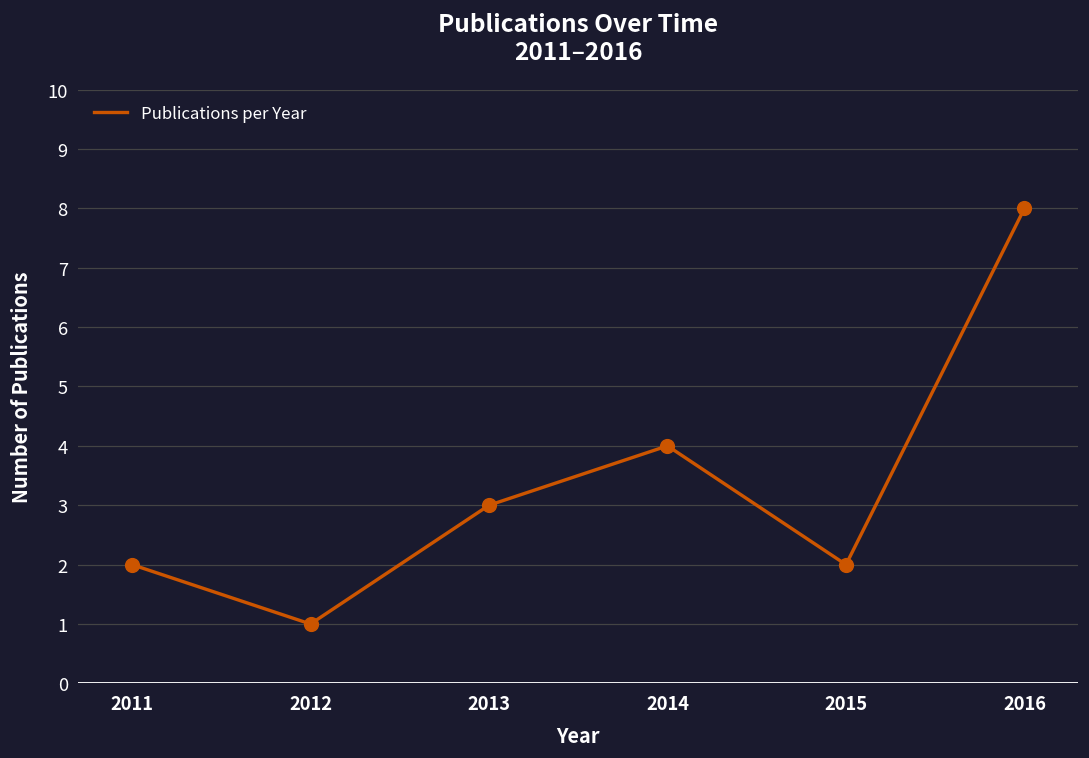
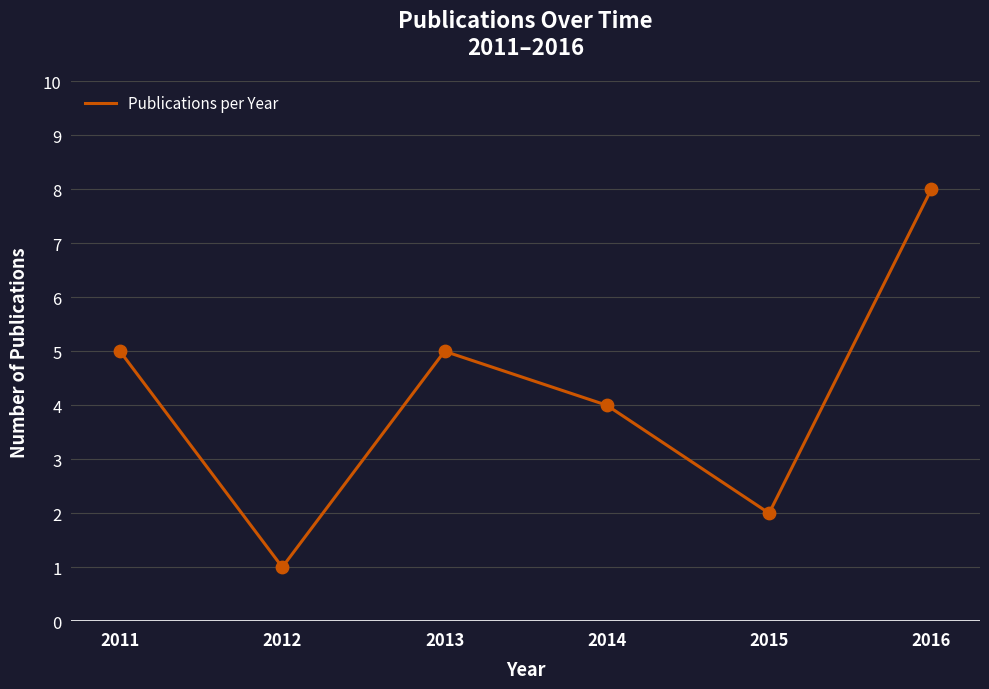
  {
-   "2011": 2,
+   "2011": 5,
    "2012": 1,
-   "2013": 3,
+   "2013": 5,
    "2014": 4,
    "2015": 2,
    "2016": 8
  }
